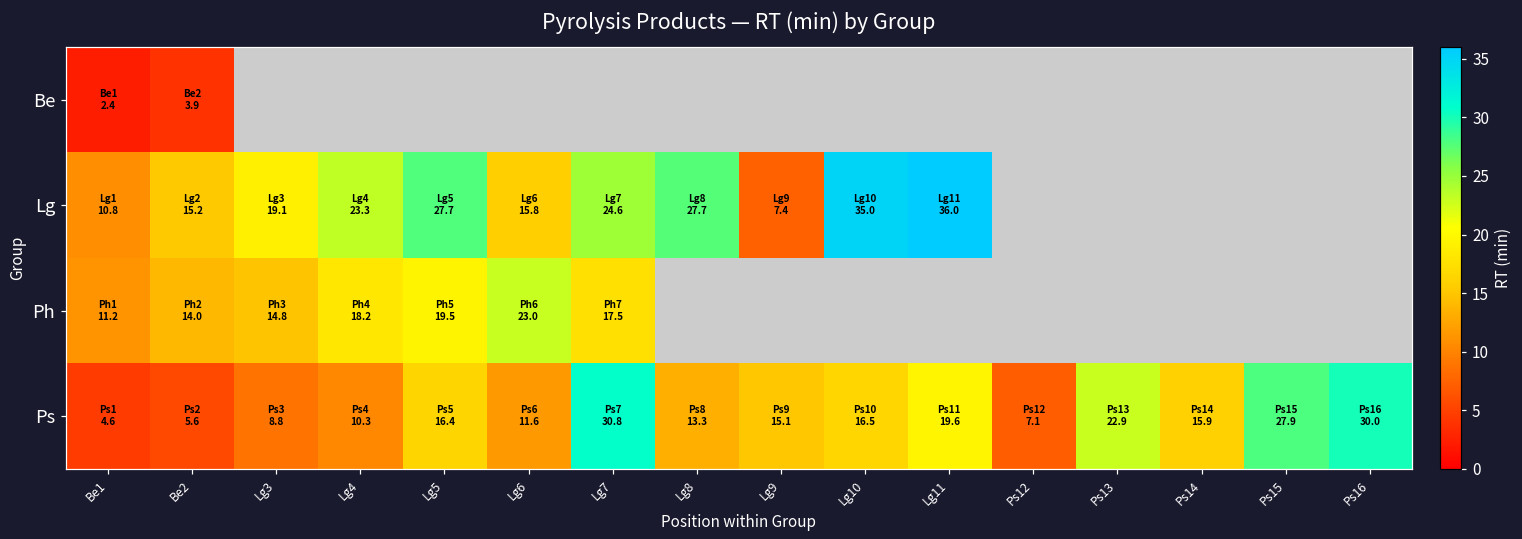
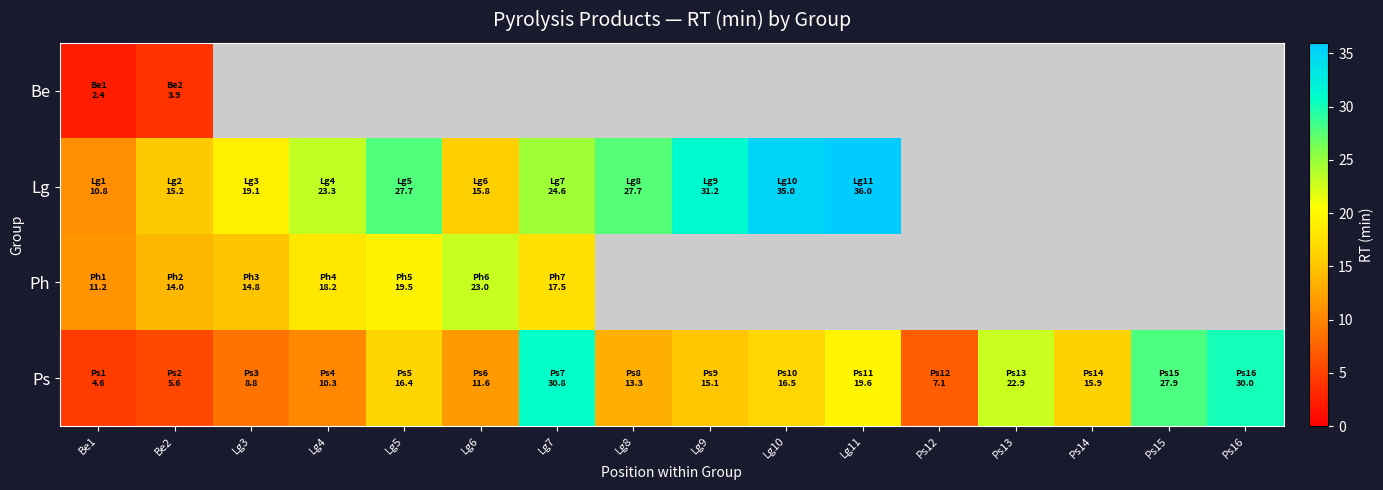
  {
    "Be": {
      "Be1": 2.4,
      "Be2": 3.9
    },
    "Lg": {
      "Be1": 10.8,
      "Be2": 15.2,
      "Lg3": 19.1,
      "Lg4": 23.3,
      "Lg5": 27.7,
      "Lg6": 15.8,
      "Lg7": 24.6,
      "Lg8": 27.7,
-     "Lg9": 7.4,
+     "Lg9": 31.2,
      "Lg10": 35.0,
      "Lg11": 36.0
    },
    "Ph": {
      "Be1": 11.2,
      "Be2": 14.0,
      "Lg3": 14.8,
      "Lg4": 18.2,
      "Lg5": 19.5,
      "Lg6": 23.0,
      "Lg7": 17.5
    },
    "Ps": {
      "Be1": 4.6,
      "Be2": 5.6,
      "Lg3": 8.8,
      "Lg4": 10.3,
      "Lg5": 16.4,
      "Lg6": 11.6,
      "Lg7": 30.8,
      "Lg8": 13.3,
      "Lg9": 15.1,
      "Lg10": 16.5,
      "Lg11": 19.6,
      "Ps12": 7.1,
      "Ps13": 22.9,
      "Ps14": 15.9,
      "Ps15": 27.9,
      "Ps16": 30.0
    }
  }
